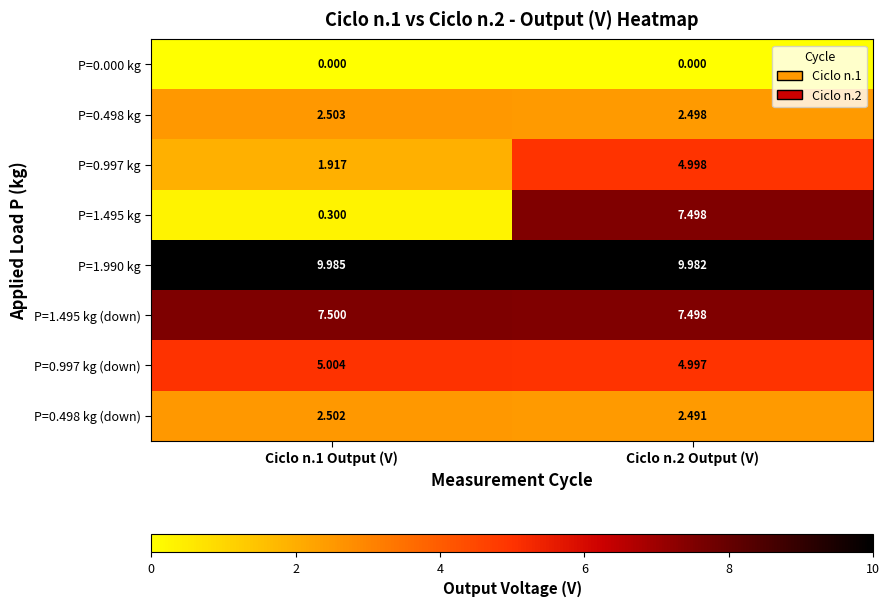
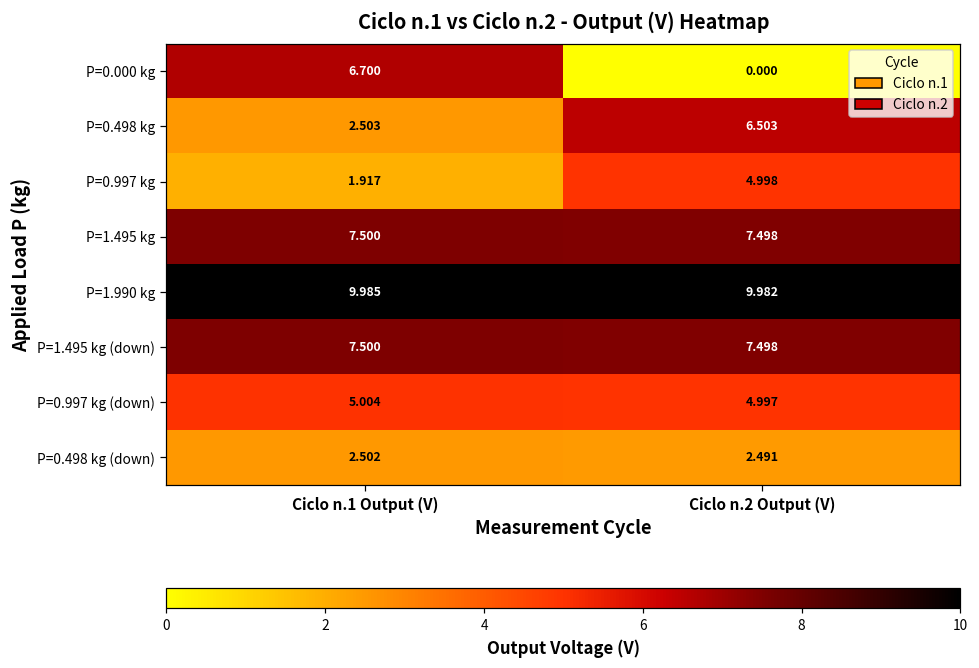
  {
    "P=0.000 kg": {
-     "Ciclo n.1 Output (V)": 0.000,
+     "Ciclo n.1 Output (V)": 6.700,
      "Ciclo n.2 Output (V)": 0.000
    },
    "P=0.498 kg": {
      "Ciclo n.1 Output (V)": 2.503,
-     "Ciclo n.2 Output (V)": 2.498
+     "Ciclo n.2 Output (V)": 6.503
    },
    "P=0.997 kg": {
      "Ciclo n.1 Output (V)": 1.917,
      "Ciclo n.2 Output (V)": 4.998
    },
    "P=1.495 kg": {
-     "Ciclo n.1 Output (V)": 0.300,
+     "Ciclo n.1 Output (V)": 7.500,
      "Ciclo n.2 Output (V)": 7.498
    },
    "P=1.990 kg": {
      "Ciclo n.1 Output (V)": 9.985,
      "Ciclo n.2 Output (V)": 9.982
    },
    "P=1.495 kg (down)": {
      "Ciclo n.1 Output (V)": 7.500,
      "Ciclo n.2 Output (V)": 7.498
    },
    "P=0.997 kg (down)": {
      "Ciclo n.1 Output (V)": 5.004,
      "Ciclo n.2 Output (V)": 4.997
    },
    "P=0.498 kg (down)": {
      "Ciclo n.1 Output (V)": 2.502,
      "Ciclo n.2 Output (V)": 2.491
    }
  }
